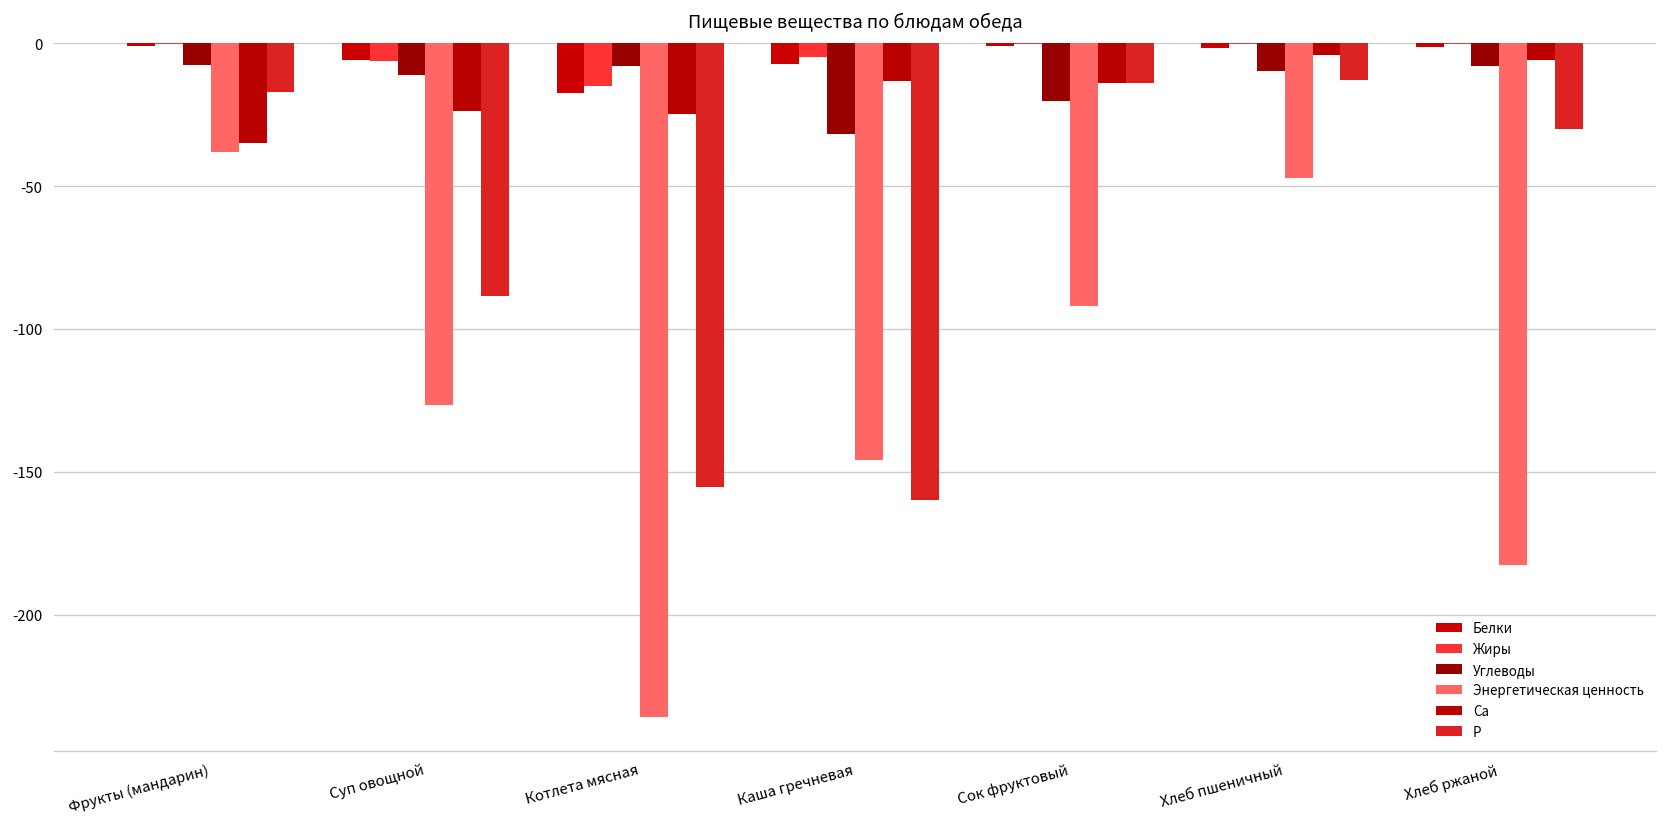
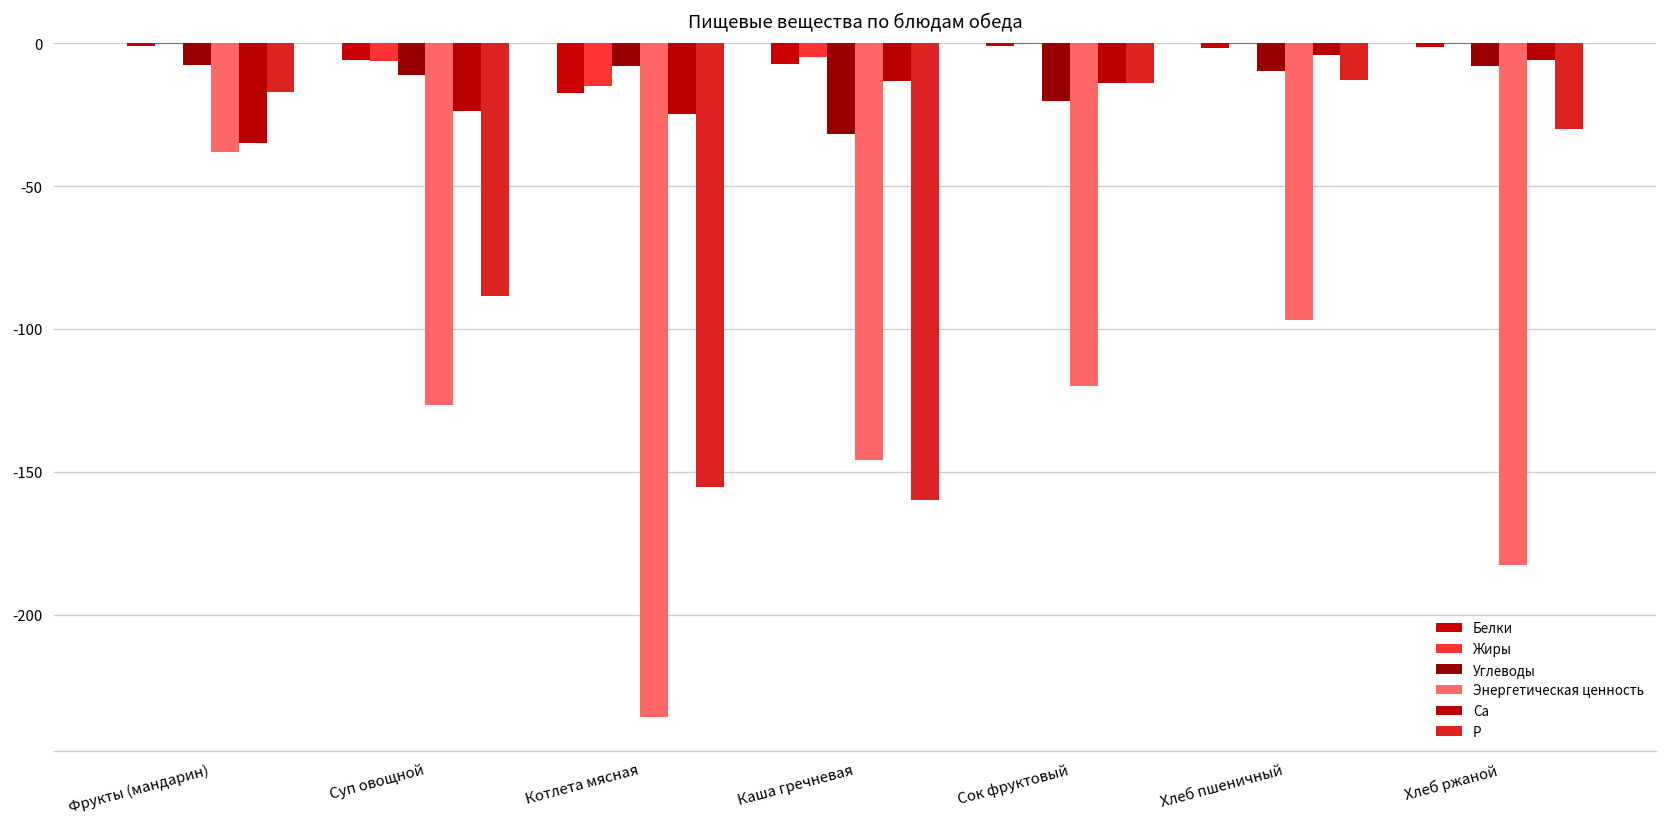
  {
    "Энергетическая ценность": {
      "Фрукты (мандарин)": -38,
      "Суп овощной": -126,
      "Котлета мясная": -236,
      "Каша гречневая": -146,
-     "Сок фруктовый": -92,
-     "Хлеб пшеничный": -47,
+     "Сок фруктовый": -120,
+     "Хлеб пшеничный": -97,
      "Хлеб ржаной": -183
    }
  }
